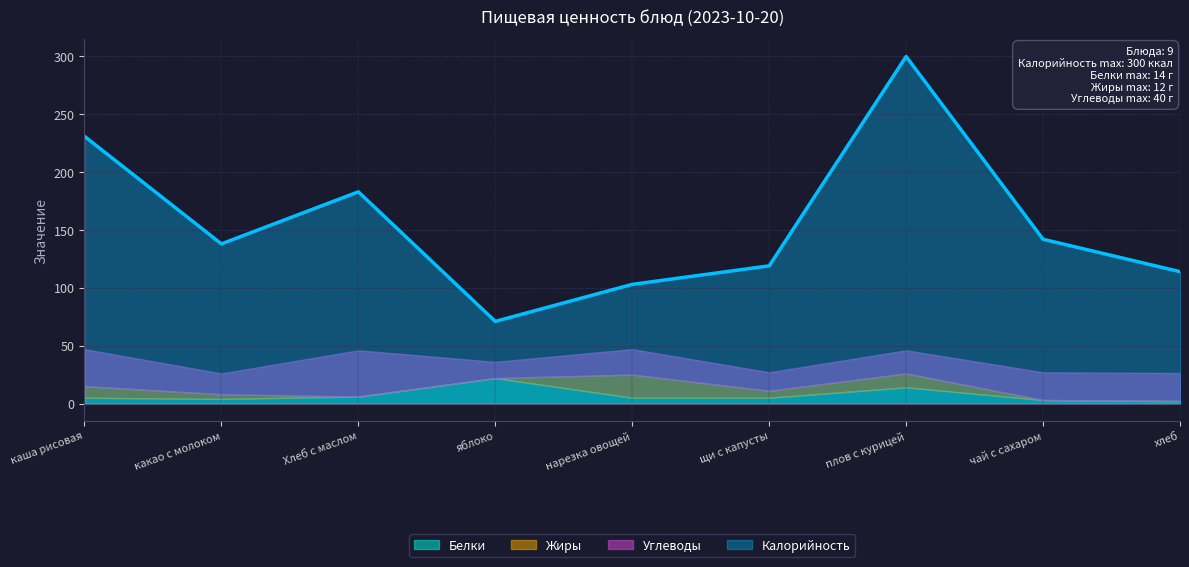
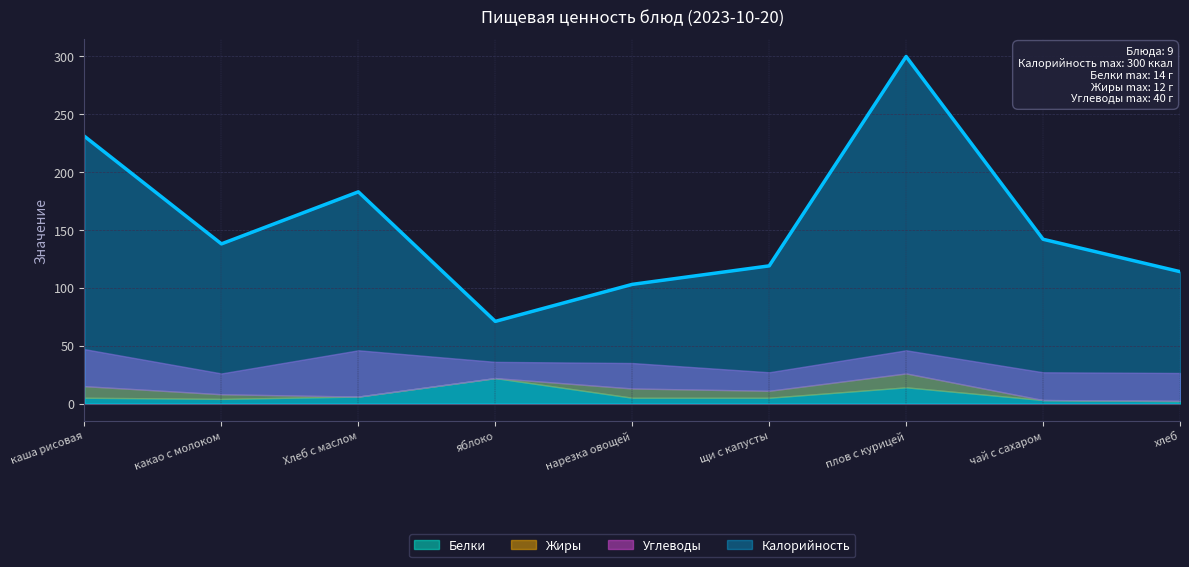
  {
    "Белки": {
      "каша рисовая": 5,
      "какао с молоком": 4,
      "нарезка овощей": 5,
      "щи с капусты": 5,
      "плов с курицей": 14
    },
    "Жиры": {
      "каша рисовая": 10,
      "какао с молоком": 4,
-     "нарезка овощей": 20,
+     "нарезка овощей": 8,
      "щи с капусты": 6,
      "плов с курицей": 12
    },
    "Углеводы": {
      "каша рисовая": 32,
      "какао с молоком": 18,
      "Хлеб с маслом": 40,
      "яблоко": 14,
      "нарезка овощей": 22,
      "щи с капусты": 16,
      "плов с курицей": 20,
      "чай с сахаром": 24,
      "хлеб": 24
    },
    "Калорийность": {
      "каша рисовая": 231,
      "какао с молоком": 138,
      "Хлеб с маслом": 183,
      "яблоко": 71,
      "нарезка овощей": 103,
      "щи с капусты": 119,
      "плов с курицей": 300,
      "чай с сахаром": 142,
      "хлеб": 114
    }
  }
